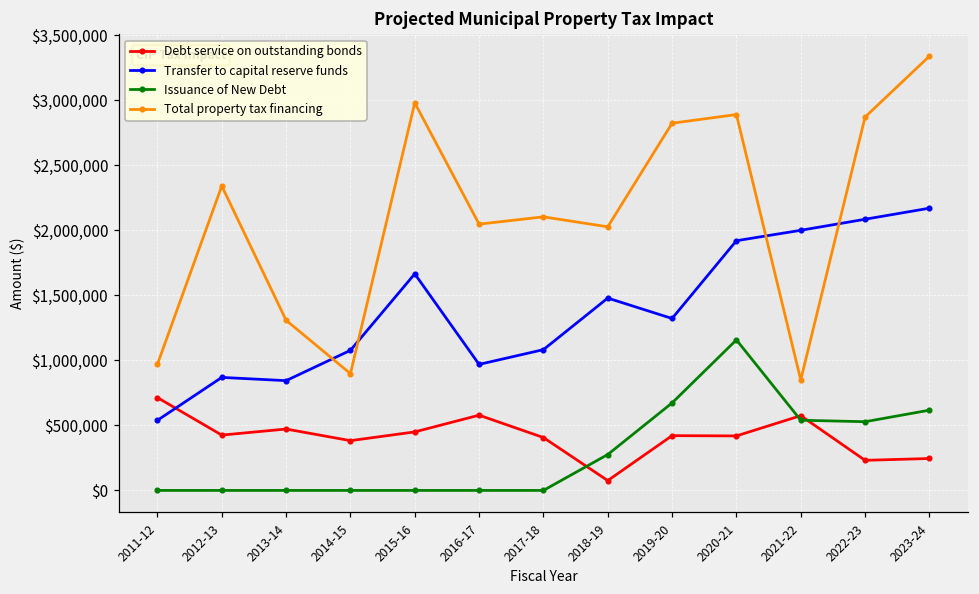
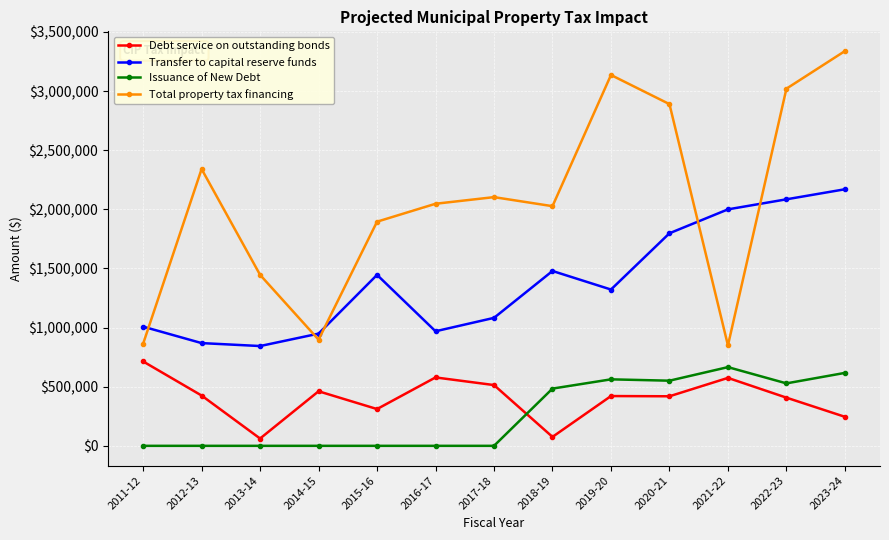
  {
    "Debt service on outstanding bonds": {
      "2011-12": "$710,000",
      "2012-13": "$430,000",
-     "2013-14": "$470,000",
-     "2014-15": "$380,000",
-     "2015-16": "$450,000",
+     "2013-14": "$60,000",
+     "2014-15": "$460,000",
+     "2015-16": "$310,000",
      "2016-17": "$580,000",
-     "2017-18": "$410,000",
+     "2017-18": "$510,000",
      "2018-19": "$80,000",
      "2019-20": "$420,000",
      "2020-21": "$420,000",
      "2021-22": "$570,000",
-     "2022-23": "$230,000",
+     "2022-23": "$410,000",
      "2023-24": "$250,000"
    },
    "Transfer to capital reserve funds": {
-     "2011-12": "$540,000",
+     "2011-12": "$1,010,000",
      "2012-13": "$870,000",
      "2013-14": "$840,000",
-     "2014-15": "$1,080,000",
-     "2015-16": "$1,670,000",
+     "2014-15": "$950,000",
+     "2015-16": "$1,450,000",
      "2016-17": "$970,000",
      "2017-18": "$1,080,000",
      "2018-19": "$1,480,000",
      "2019-20": "$1,320,000",
-     "2020-21": "$1,920,000",
+     "2020-21": "$1,800,000",
      "2021-22": "$2,000,000",
      "2022-23": "$2,090,000",
      "2023-24": "$2,170,000"
    },
    "Issuance of New Debt": {
      "2011-12": "$0",
      "2012-13": "$0",
      "2013-14": "$0",
      "2014-15": "$0",
      "2015-16": "$0",
      "2016-17": "$0",
      "2017-18": "$0",
-     "2018-19": "$280,000",
-     "2019-20": "$670,000",
-     "2020-21": "$1,160,000",
-     "2021-22": "$540,000",
+     "2018-19": "$480,000",
+     "2019-20": "$560,000",
+     "2020-21": "$550,000",
+     "2021-22": "$670,000",
      "2022-23": "$530,000",
      "2023-24": "$620,000"
    },
    "Total property tax financing": {
-     "2011-12": "$970,000",
+     "2011-12": "$860,000",
      "2012-13": "$2,340,000",
-     "2013-14": "$1,310,000",
+     "2013-14": "$1,450,000",
      "2014-15": "$900,000",
-     "2015-16": "$2,980,000",
+     "2015-16": "$1,900,000",
      "2016-17": "$2,050,000",
      "2017-18": "$2,100,000",
      "2018-19": "$2,030,000",
-     "2019-20": "$2,820,000",
+     "2019-20": "$3,140,000",
      "2020-21": "$2,890,000",
      "2021-22": "$850,000",
-     "2022-23": "$2,870,000",
+     "2022-23": "$3,020,000",
      "2023-24": "$3,340,000"
    }
  }
